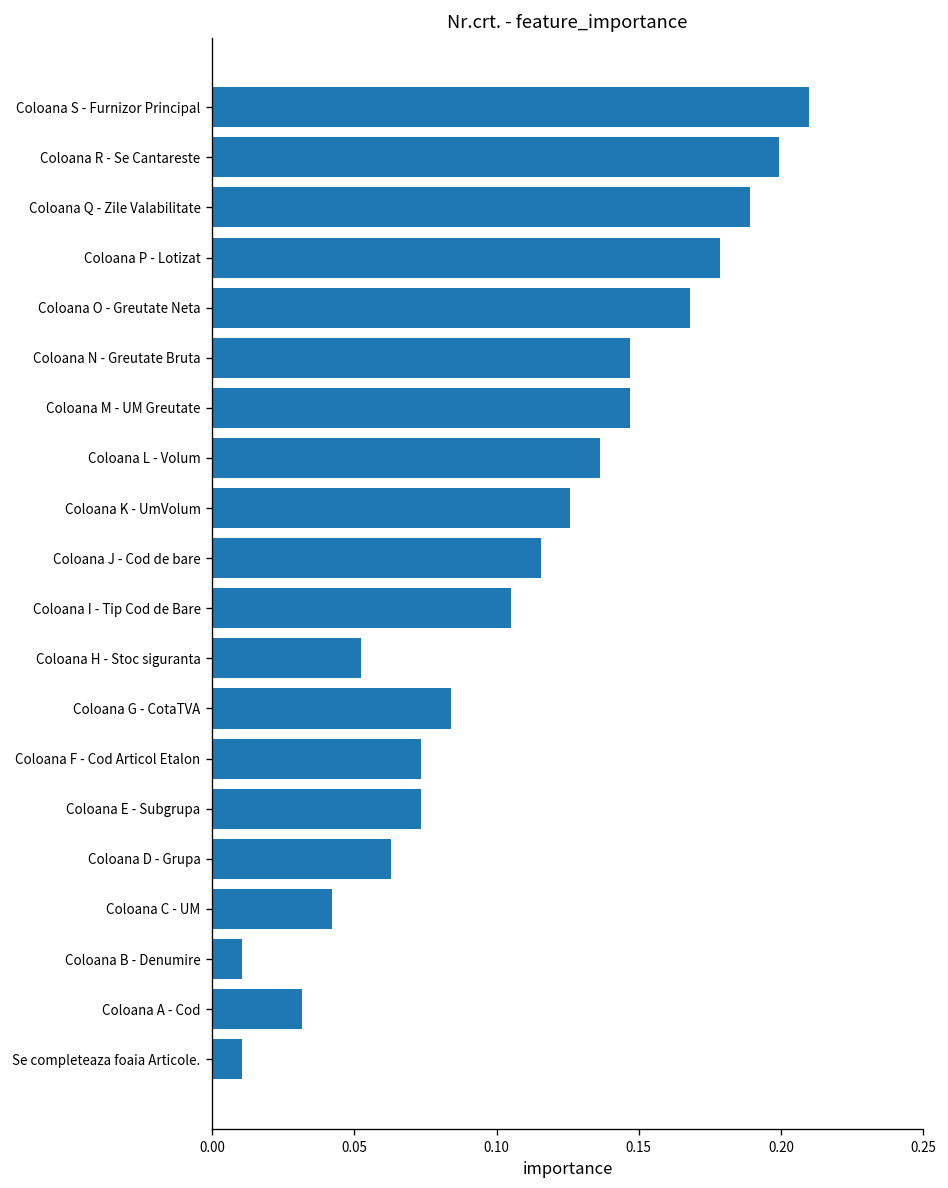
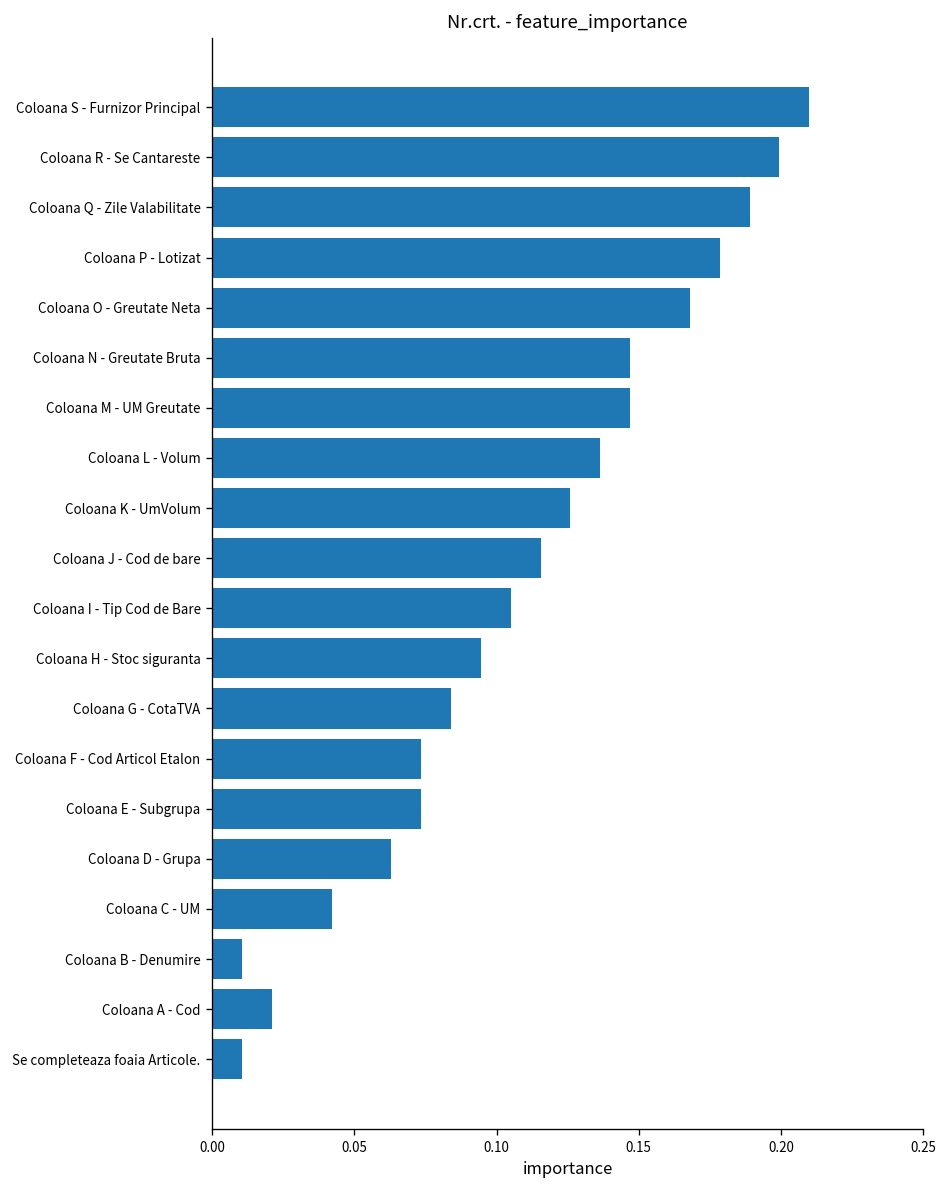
  {
    "Coloana S - Furnizor Principal": 0.210,
    "Coloana R - Se Cantareste": 0.199,
    "Coloana Q - Zile Valabilitate": 0.189,
    "Coloana P - Lotizat": 0.179,
    "Coloana O - Greutate Neta": 0.168,
    "Coloana N - Greutate Bruta": 0.147,
    "Coloana M - UM Greutate": 0.147,
    "Coloana L - Volum": 0.137,
    "Coloana K - UmVolum": 0.126,
    "Coloana J - Cod de bare": 0.116,
    "Coloana I - Tip Cod de Bare": 0.105,
-   "Coloana H - Stoc siguranta": 0.053,
+   "Coloana H - Stoc siguranta": 0.095,
    "Coloana G - CotaTVA": 0.084,
    "Coloana F - Cod Articol Etalon": 0.074,
    "Coloana E - Subgrupa": 0.074,
    "Coloana D - Grupa": 0.063,
    "Coloana C - UM": 0.042,
    "Coloana B - Denumire": 0.011,
-   "Coloana A - Cod": 0.032,
+   "Coloana A - Cod": 0.021,
    "Se completeaza foaia Articole.": 0.011
  }
